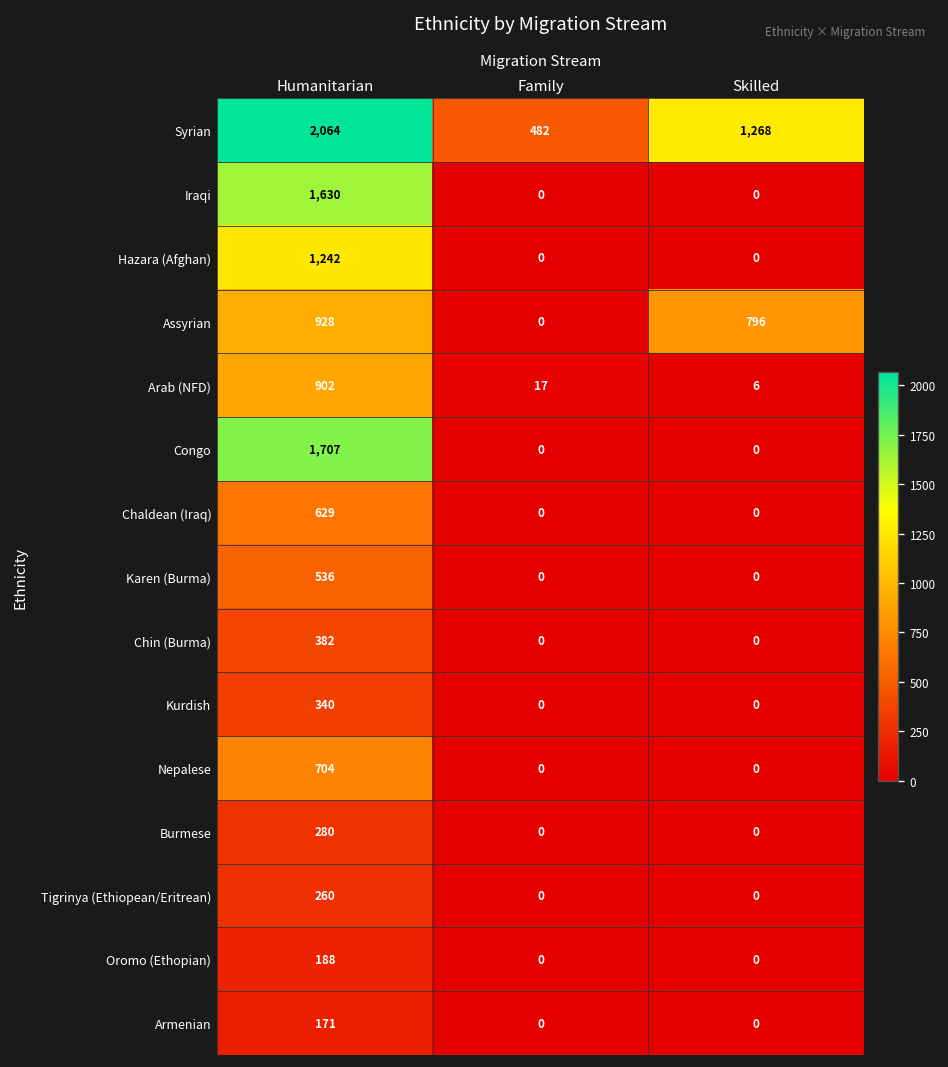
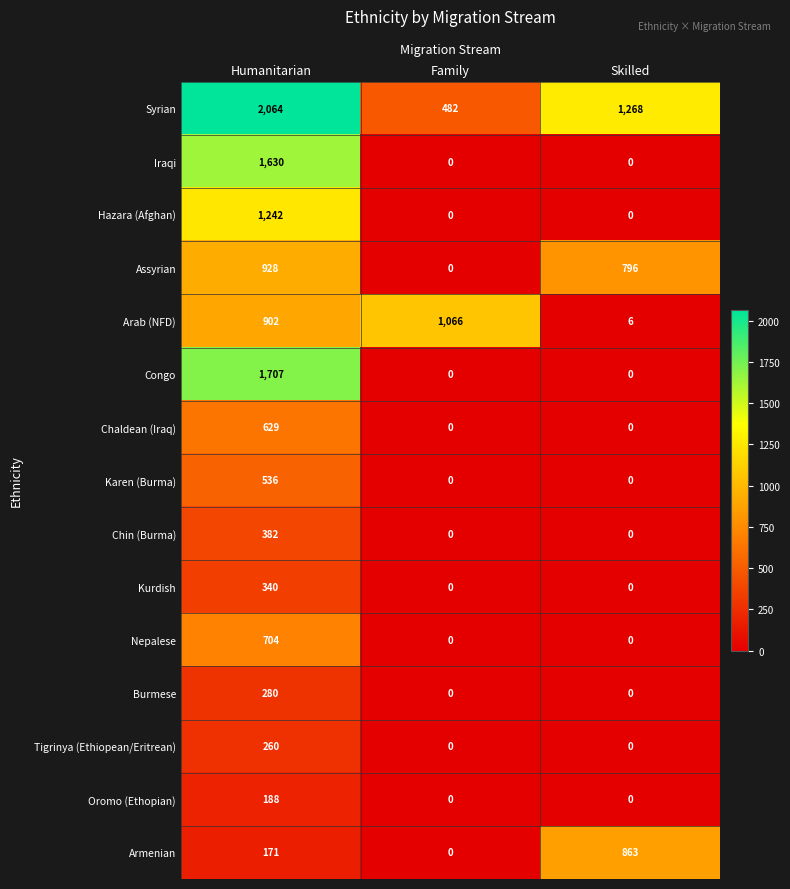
  {
    "Syrian": {
      "Humanitarian": "2,064",
      "Family": "482",
      "Skilled": "1,268"
    },
    "Iraqi": {
      "Humanitarian": "1,630",
      "Family": "0",
      "Skilled": "0"
    },
    "Hazara (Afghan)": {
      "Humanitarian": "1,242",
      "Family": "0",
      "Skilled": "0"
    },
    "Assyrian": {
      "Humanitarian": "928",
      "Family": "0",
      "Skilled": "796"
    },
    "Arab (NFD)": {
      "Humanitarian": "902",
-     "Family": "17",
+     "Family": "1,066",
      "Skilled": "6"
    },
    "Congo": {
      "Humanitarian": "1,707",
      "Family": "0",
      "Skilled": "0"
    },
    "Chaldean (Iraq)": {
      "Humanitarian": "629",
      "Family": "0",
      "Skilled": "0"
    },
    "Karen (Burma)": {
      "Humanitarian": "536",
      "Family": "0",
      "Skilled": "0"
    },
    "Chin (Burma)": {
      "Humanitarian": "382",
      "Family": "0",
      "Skilled": "0"
    },
    "Kurdish": {
      "Humanitarian": "340",
      "Family": "0",
      "Skilled": "0"
    },
    "Nepalese": {
      "Humanitarian": "704",
      "Family": "0",
      "Skilled": "0"
    },
    "Burmese": {
      "Humanitarian": "280",
      "Family": "0",
      "Skilled": "0"
    },
    "Tigrinya (Ethiopean/Eritrean)": {
      "Humanitarian": "260",
      "Family": "0",
      "Skilled": "0"
    },
    "Oromo (Ethopian)": {
      "Humanitarian": "188",
      "Family": "0",
      "Skilled": "0"
    },
    "Armenian": {
      "Humanitarian": "171",
      "Family": "0",
-     "Skilled": "0"
+     "Skilled": "863"
    }
  }
